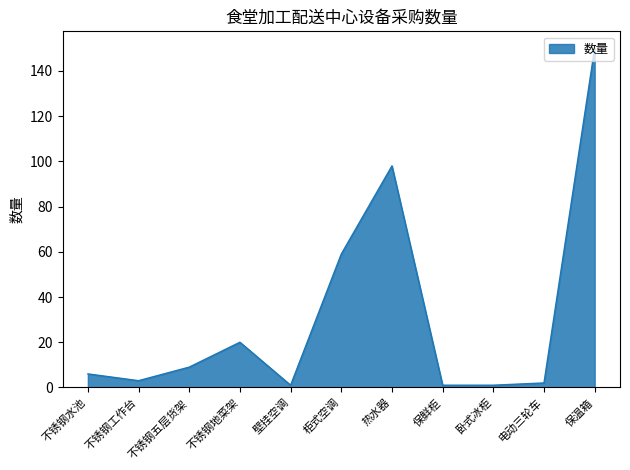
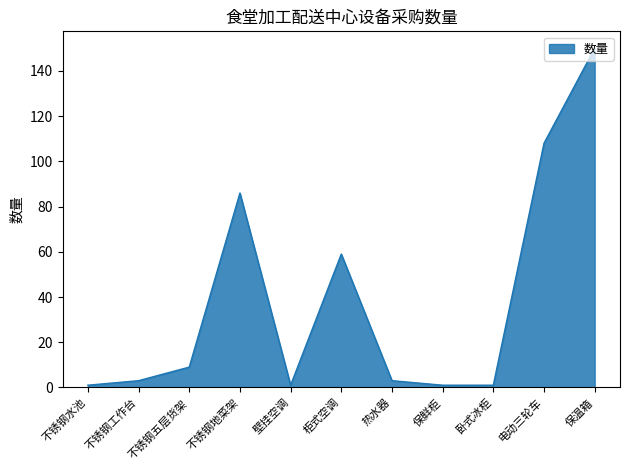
  {
-   "不锈钢水池": 6,
+   "不锈钢水池": 1,
    "不锈钢工作台": 3,
    "不锈钢五层货架": 9,
-   "不锈钢地菜架": 20,
+   "不锈钢地菜架": 86,
    "壁挂空调": 1,
    "柜式空调": 59,
-   "热水器": 98,
+   "热水器": 3,
    "保鲜柜": 1,
    "卧式冰柜": 1,
-   "电动三轮车": 2
+   "电动三轮车": 108
  }
